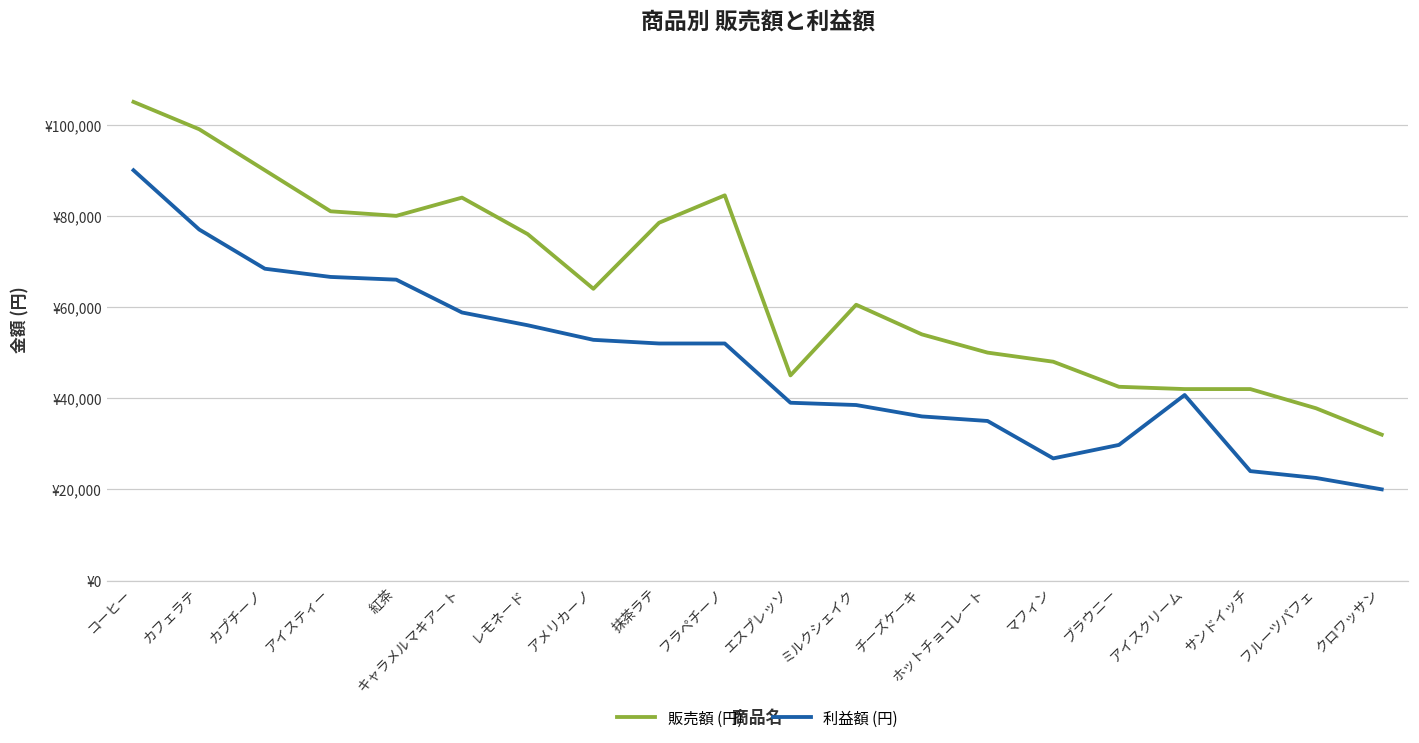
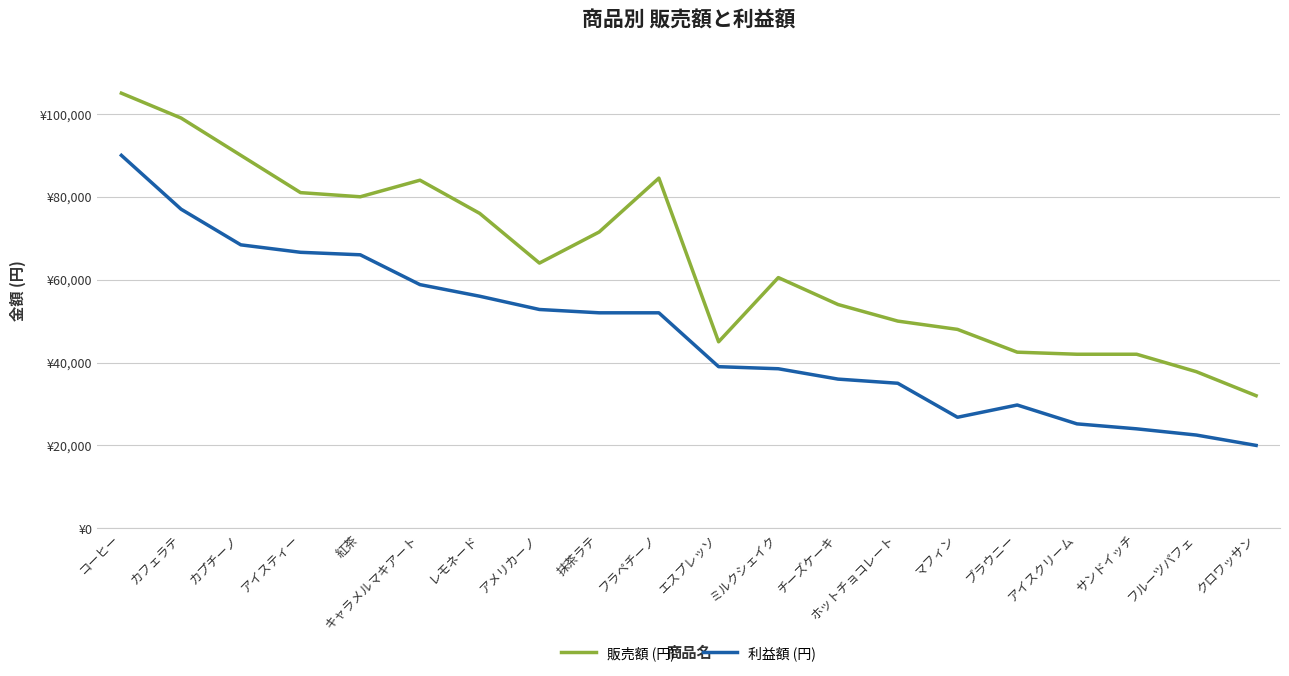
  {
    "販売額 (円)": {
      "コーヒー": "¥105,000",
      "カフェラテ": "¥99,000",
      "カプチーノ": "¥90,000",
      "アイスティー": "¥81,000",
      "紅茶": "¥80,000",
      "キャラメルマキアート": "¥84,000",
      "レモネード": "¥76,000",
      "アメリカーノ": "¥64,000",
-     "抹茶ラテ": "¥78,000",
+     "抹茶ラテ": "¥72,000",
      "フラペチーノ": "¥85,000",
      "エスプレッソ": "¥45,000",
      "ミルクシェイク": "¥61,000",
      "チーズケーキ": "¥54,000",
      "ホットチョコレート": "¥50,000",
      "マフィン": "¥48,000",
      "ブラウニー": "¥43,000",
      "アイスクリーム": "¥42,000",
      "サンドイッチ": "¥42,000",
      "フルーツパフェ": "¥38,000",
      "クロワッサン": "¥32,000"
    },
    "利益額 (円)": {
      "コーヒー": "¥90,000",
      "カフェラテ": "¥77,000",
      "カプチーノ": "¥68,000",
      "アイスティー": "¥67,000",
      "紅茶": "¥66,000",
      "キャラメルマキアート": "¥59,000",
      "レモネード": "¥56,000",
      "アメリカーノ": "¥53,000",
      "抹茶ラテ": "¥52,000",
      "フラペチーノ": "¥52,000",
      "エスプレッソ": "¥39,000",
      "ミルクシェイク": "¥39,000",
      "チーズケーキ": "¥36,000",
      "ホットチョコレート": "¥35,000",
      "マフィン": "¥27,000",
      "ブラウニー": "¥30,000",
-     "アイスクリーム": "¥41,000",
+     "アイスクリーム": "¥25,000",
      "サンドイッチ": "¥24,000",
      "フルーツパフェ": "¥23,000",
      "クロワッサン": "¥20,000"
    }
  }
